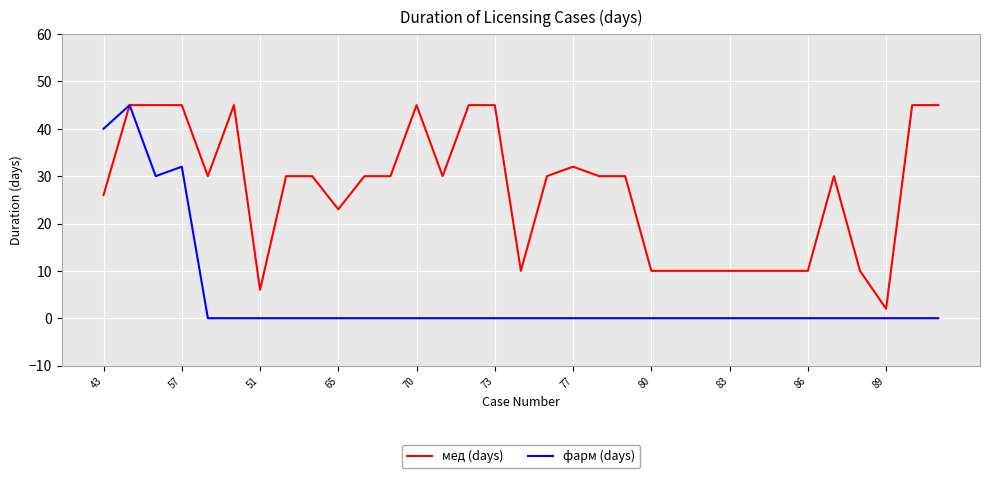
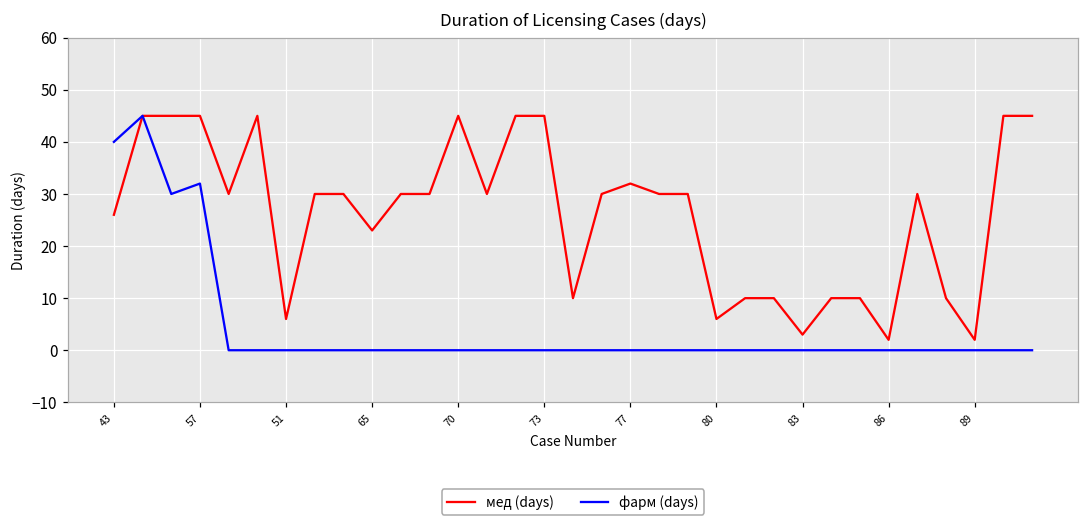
  {
    "мед (days)": {
      "43": 26,
      "57": 45,
      "51": 6,
      "65": 23,
      "70": 45,
      "73": 45,
      "77": 32,
-     "80": 10,
-     "83": 10,
-     "86": 10,
+     "80": 6,
+     "83": 3,
+     "86": 2,
      "89": 2
    },
    "фарм (days)": {
      "43": 40,
      "57": 32,
      "51": 0,
      "65": 0,
      "70": 0,
      "73": 0,
      "77": 0,
      "80": 0,
      "83": 0,
      "86": 0,
      "89": 0
    }
  }
